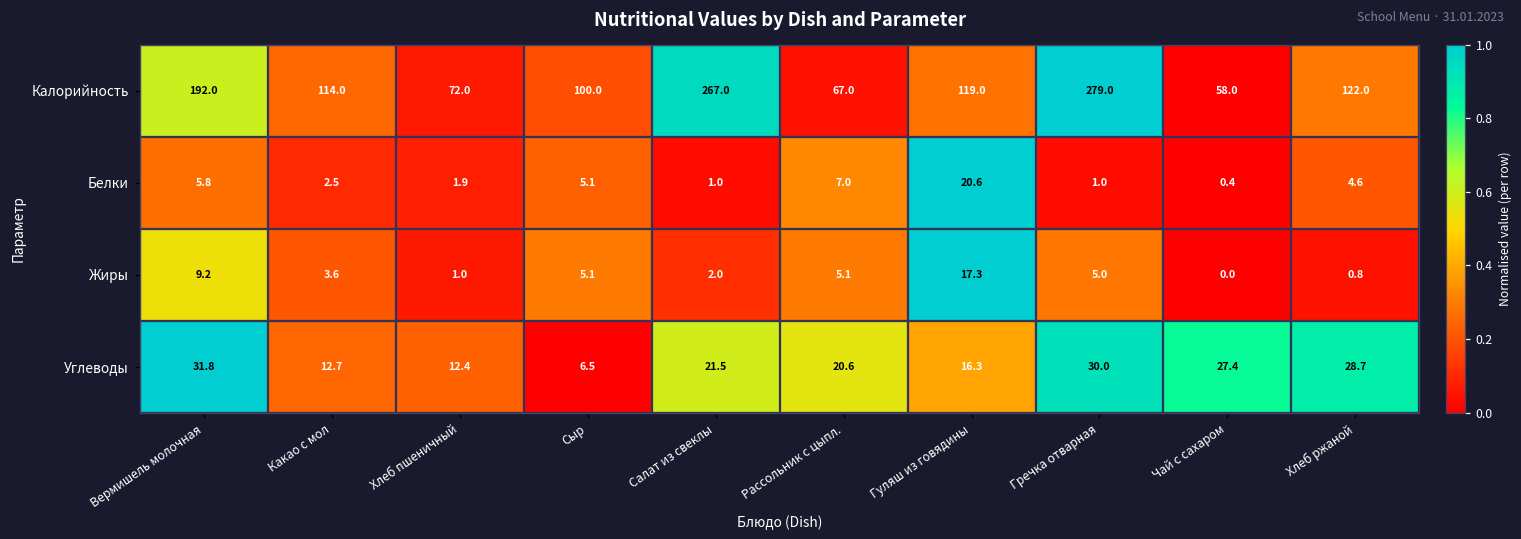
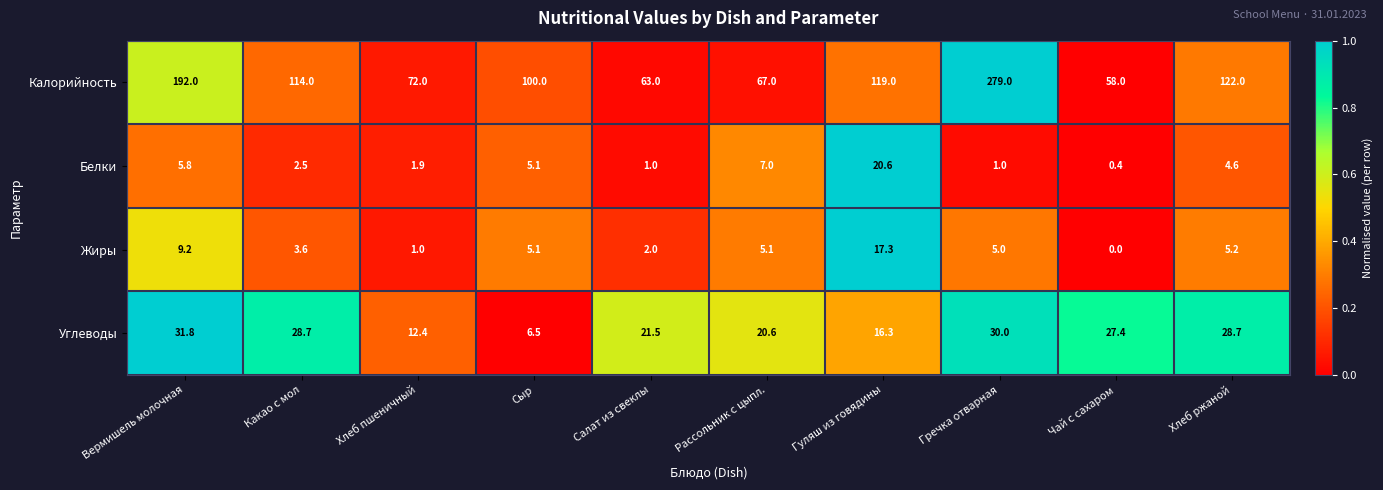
  {
    "Калорийность": {
      "Вермишель молочная": 192.0,
      "Какао с мол": 114.0,
      "Хлеб пшеничный": 72.0,
      "Сыр": 100.0,
-     "Салат из свеклы": 267.0,
+     "Салат из свеклы": 63.0,
      "Рассольник с цыпл.": 67.0,
      "Гуляш из говядины": 119.0,
      "Гречка отварная": 279.0,
      "Чай с сахаром": 58.0,
      "Хлеб ржаной": 122.0
    },
    "Белки": {
      "Вермишель молочная": 5.8,
      "Какао с мол": 2.5,
      "Хлеб пшеничный": 1.9,
      "Сыр": 5.1,
      "Салат из свеклы": 1.0,
      "Рассольник с цыпл.": 7.0,
      "Гуляш из говядины": 20.6,
      "Гречка отварная": 1.0,
      "Чай с сахаром": 0.4,
      "Хлеб ржаной": 4.6
    },
    "Жиры": {
      "Вермишель молочная": 9.2,
      "Какао с мол": 3.6,
      "Хлеб пшеничный": 1.0,
      "Сыр": 5.1,
      "Салат из свеклы": 2.0,
      "Рассольник с цыпл.": 5.1,
      "Гуляш из говядины": 17.3,
      "Гречка отварная": 5.0,
      "Чай с сахаром": 0.0,
-     "Хлеб ржаной": 0.8
+     "Хлеб ржаной": 5.2
    },
    "Углеводы": {
      "Вермишель молочная": 31.8,
-     "Какао с мол": 12.7,
+     "Какао с мол": 28.7,
      "Хлеб пшеничный": 12.4,
      "Сыр": 6.5,
      "Салат из свеклы": 21.5,
      "Рассольник с цыпл.": 20.6,
      "Гуляш из говядины": 16.3,
      "Гречка отварная": 30.0,
      "Чай с сахаром": 27.4,
      "Хлеб ржаной": 28.7
    }
  }
